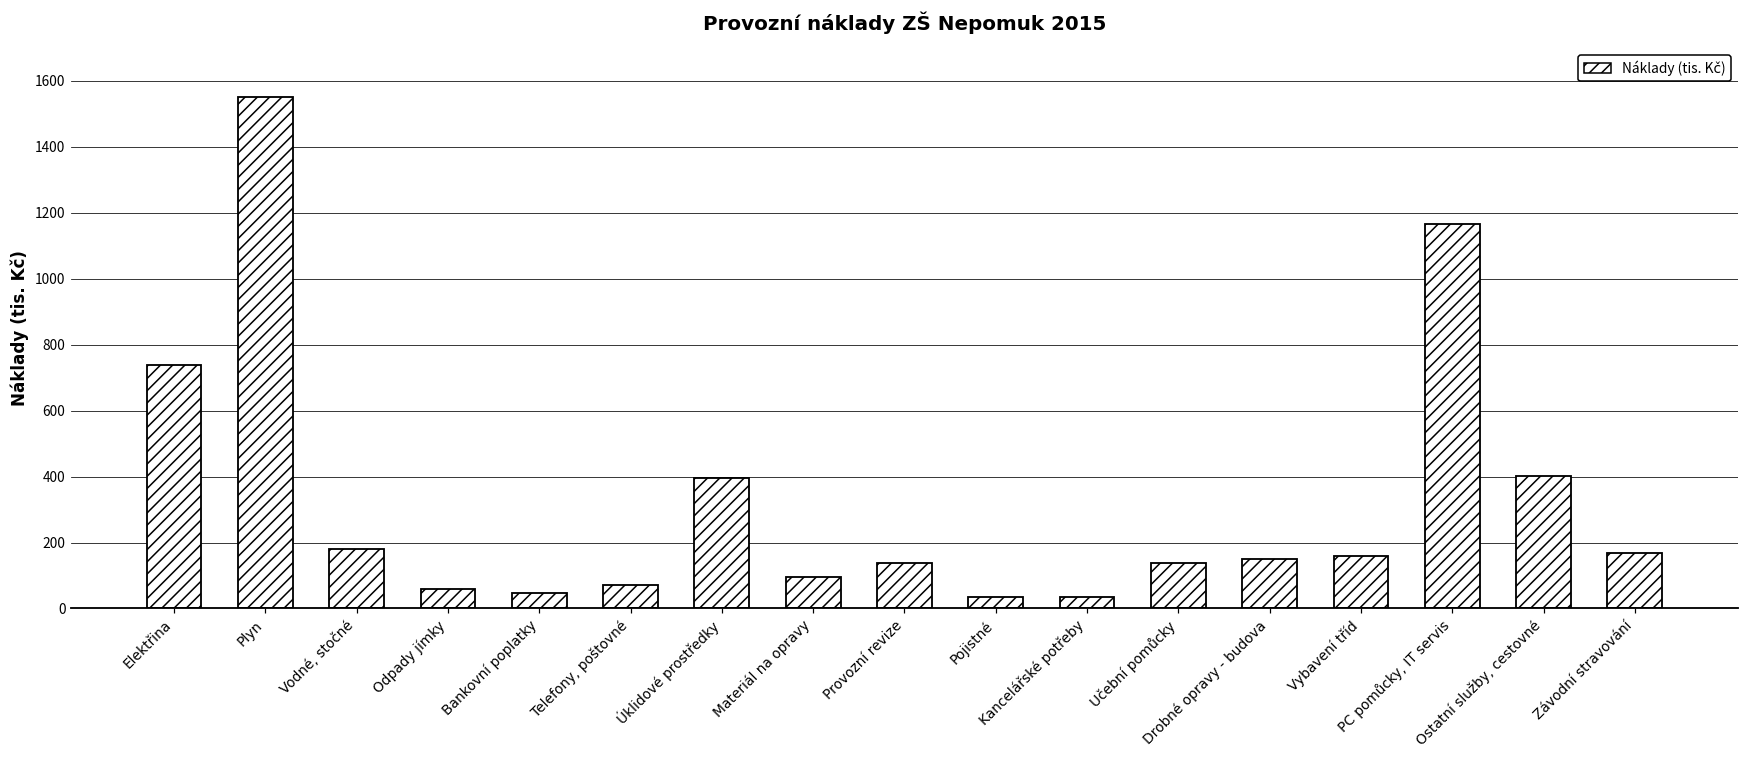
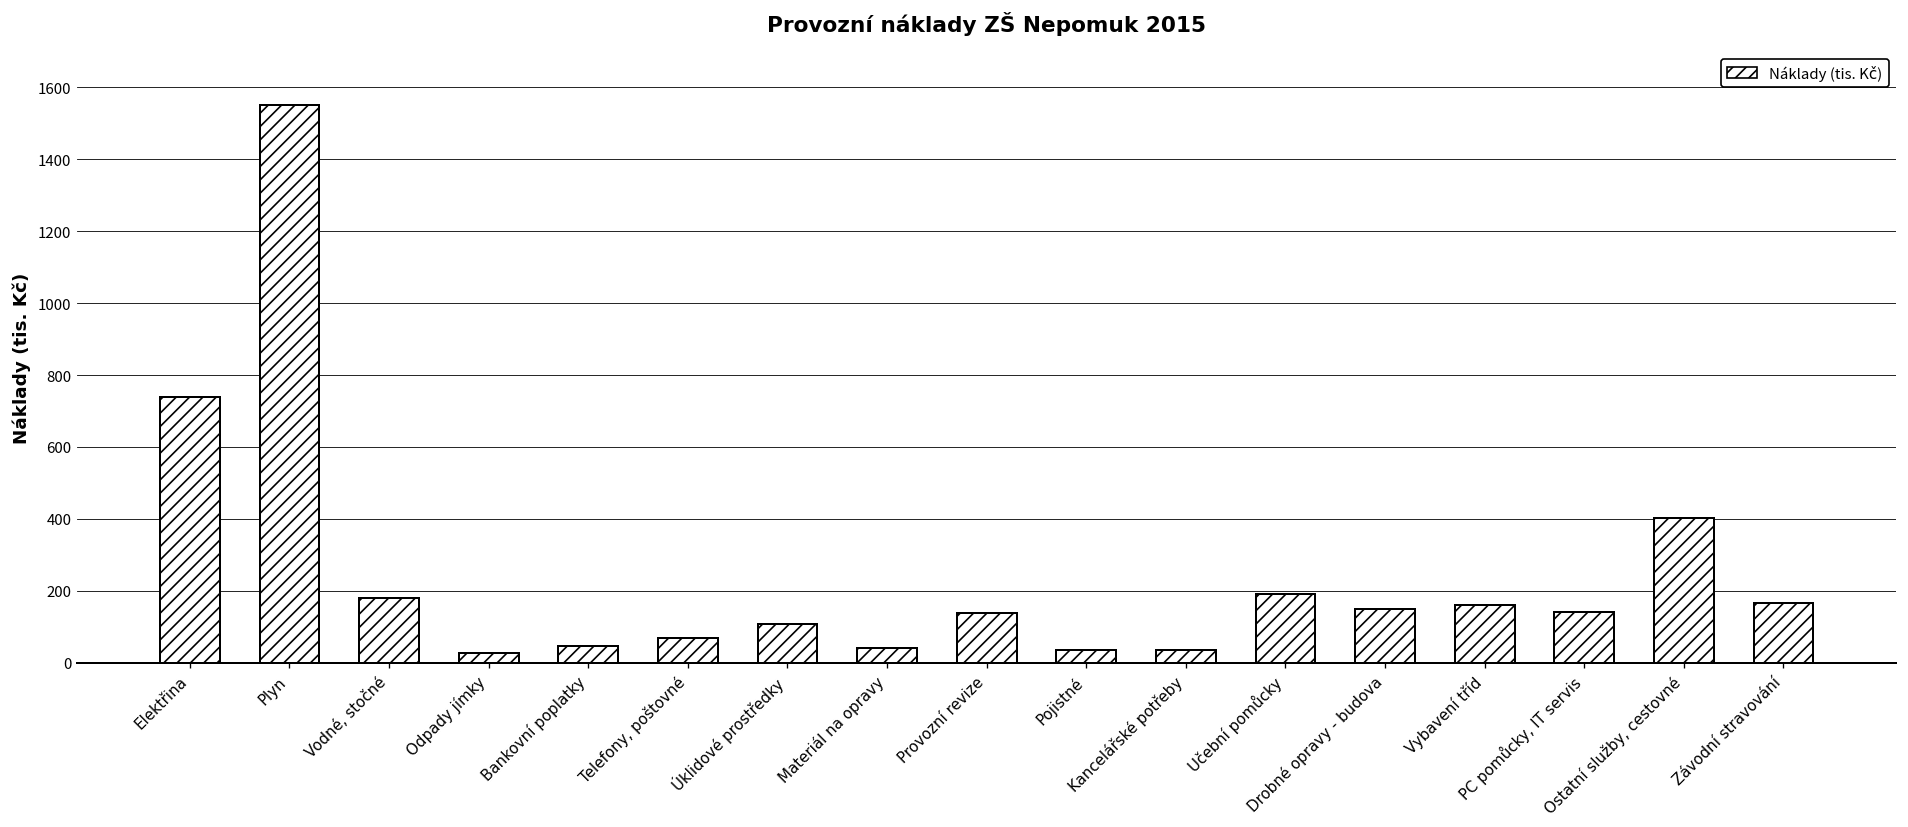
  {
    "Elektřina": 740,
    "Plyn": 1550,
    "Vodné, stočné": 180,
-   "Odpady jímky": 60,
+   "Odpady jímky": 30,
    "Bankovní poplatky": 50,
    "Telefony, poštovné": 70,
-   "Úklidové prostředky": 400,
-   "Materiál na opravy": 90,
+   "Úklidové prostředky": 110,
+   "Materiál na opravy": 40,
    "Provozní revize": 140,
    "Pojistné": 40,
    "Kancelářské potřeby": 40,
-   "Učební pomůcky": 140,
+   "Učební pomůcky": 190,
    "Drobné opravy - budova": 150,
    "Vybavení tříd": 160,
-   "PC pomůcky, IT servis": 1170,
+   "PC pomůcky, IT servis": 140,
    "Ostatní služby, cestovné": 400,
    "Závodní stravování": 170
  }
